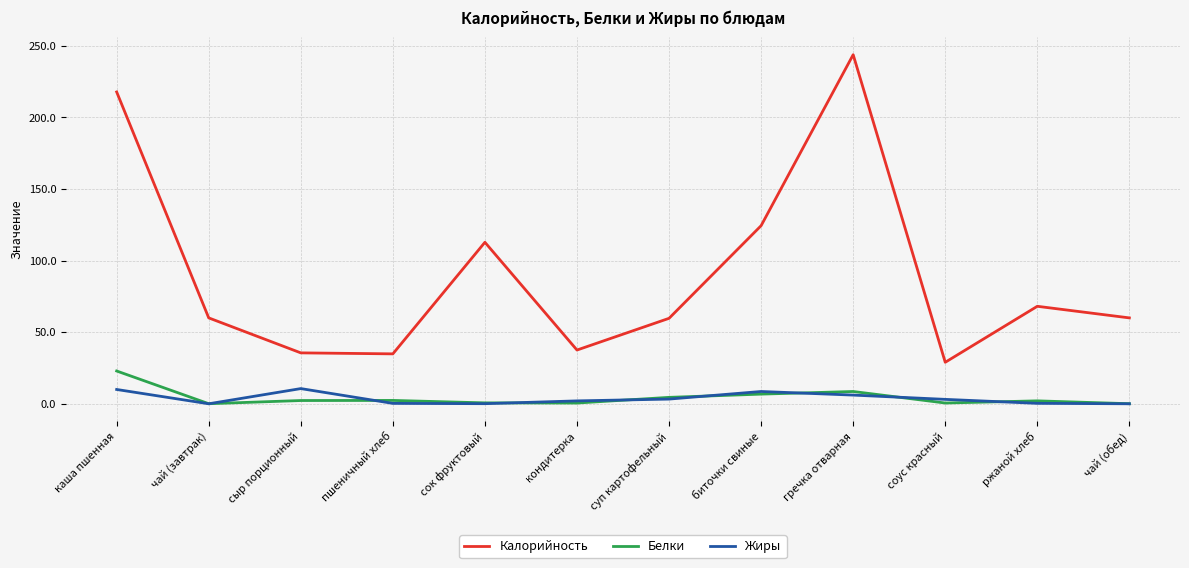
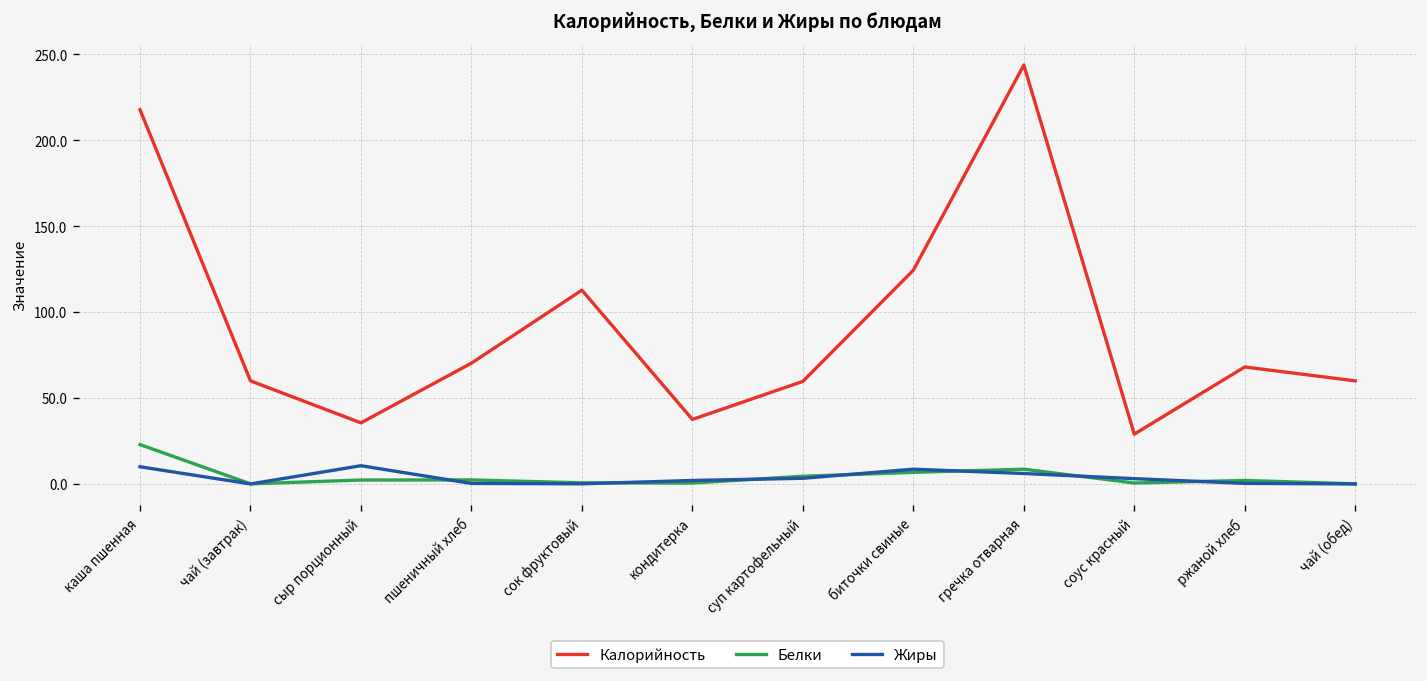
  {
    "Калорийность": {
      "каша пшенная": 218,
      "чай (завтрак)": 60,
      "сыр порционный": 36,
-     "пшеничный хлеб": 35,
+     "пшеничный хлеб": 70,
      "сок фруктовый": 113,
      "кондитерка": 38,
      "суп картофельный": 60,
      "биточки свиные": 124,
      "гречка отварная": 244,
      "соус красный": 29,
      "ржаной хлеб": 68,
      "чай (обед)": 60
    },
    "Белки": {
      "каша пшенная": 23,
      "сыр порционный": 2,
      "пшеничный хлеб": 2,
      "биточки свиные": 7,
      "гречка отварная": 9,
      "соус красный": 1
    },
    "Жиры": {
      "каша пшенная": 10,
      "сыр порционный": 11,
      "пшеничный хлеб": 0,
      "биточки свиные": 9,
      "гречка отварная": 6,
      "соус красный": 3
    }
  }
